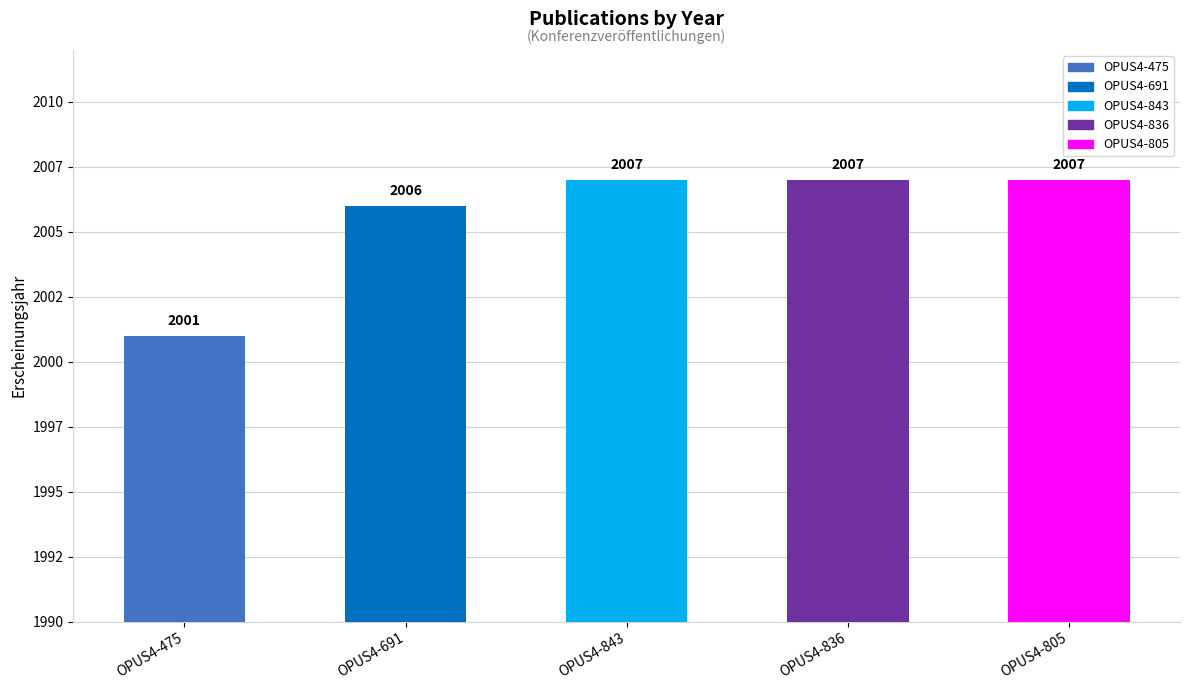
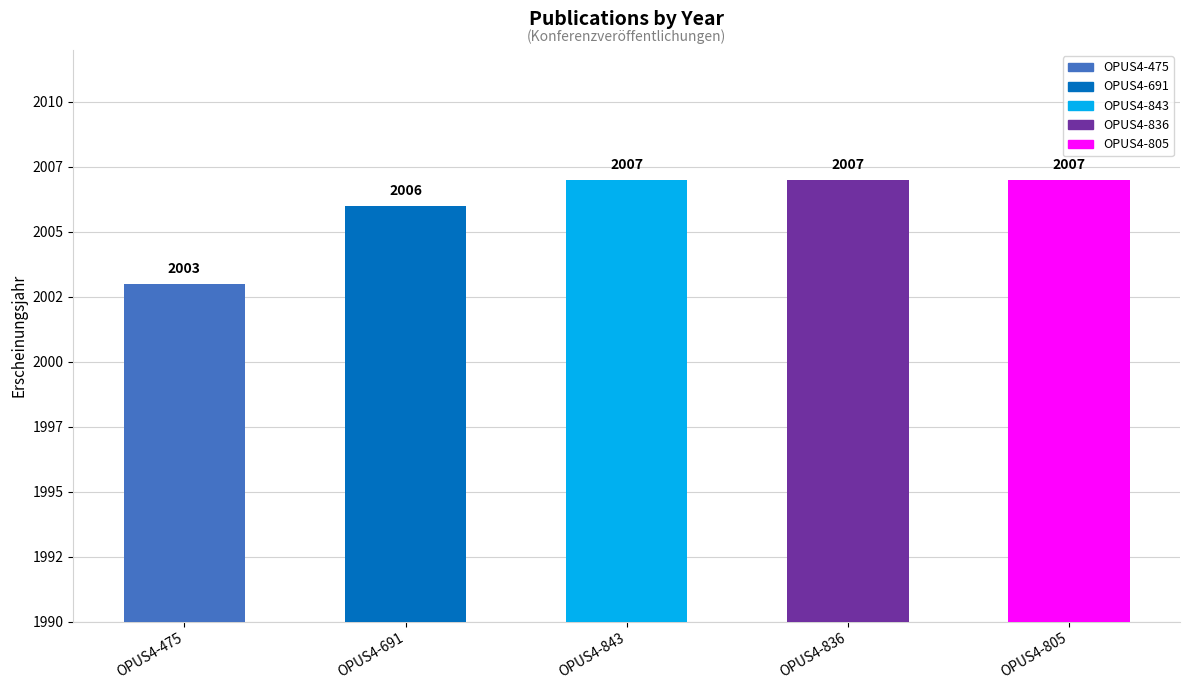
  {
-   "OPUS4-475": 2001,
+   "OPUS4-475": 2003,
    "OPUS4-691": 2006,
    "OPUS4-843": 2007,
    "OPUS4-836": 2007,
    "OPUS4-805": 2007
  }
